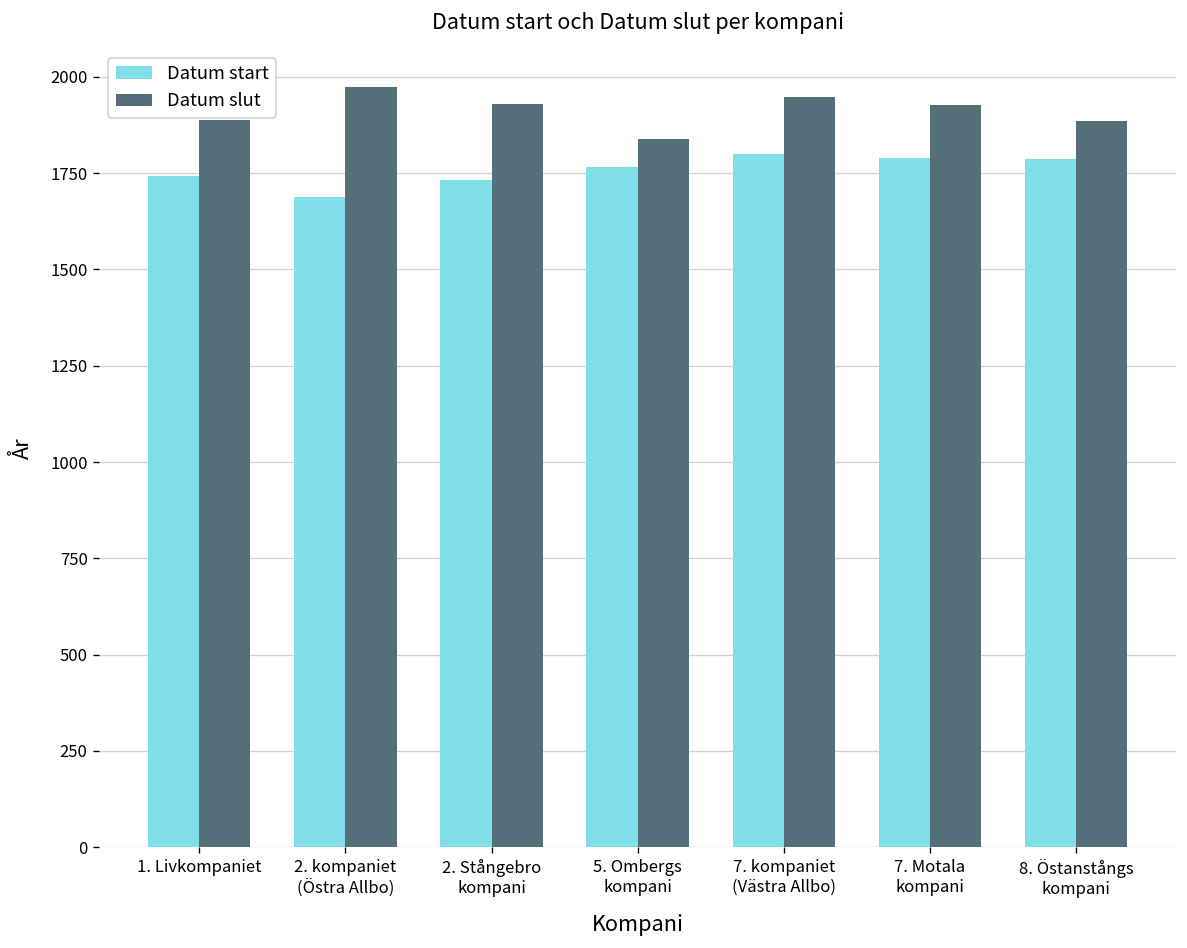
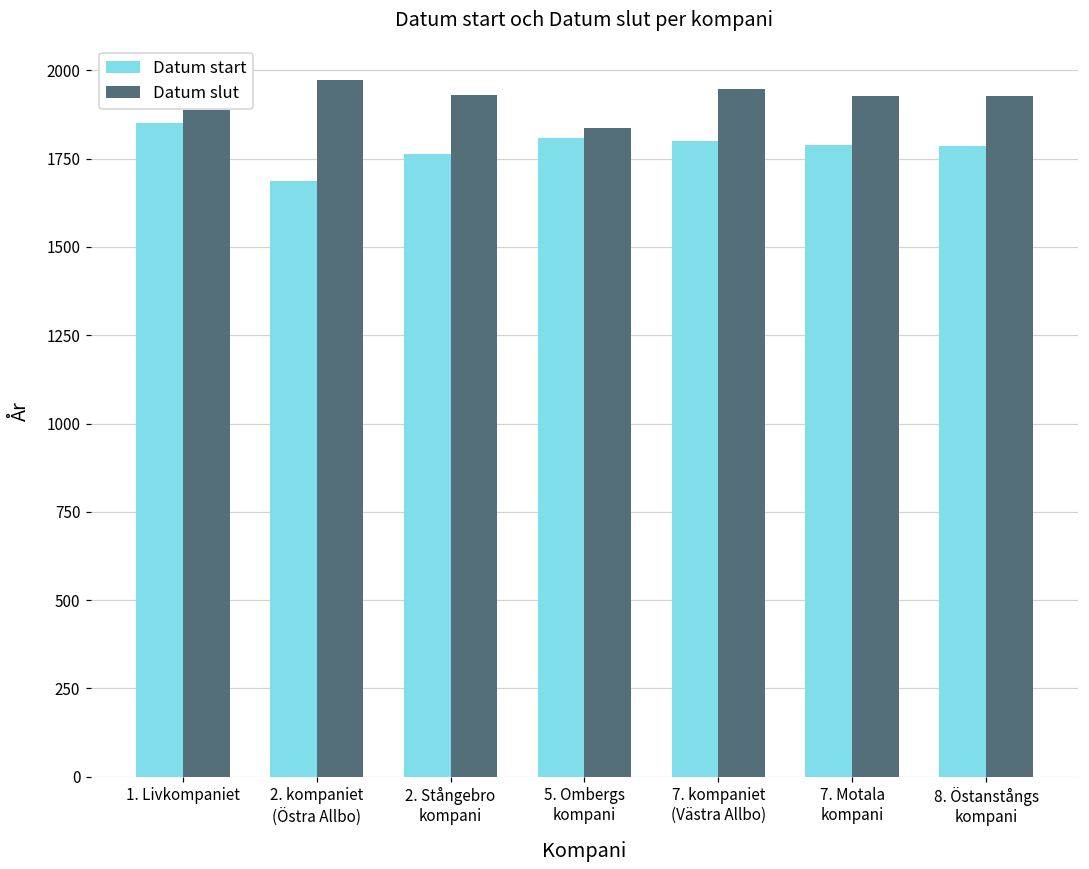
  {
    "Datum start": {
-     "1. Livkompaniet": 1740,
+     "1. Livkompaniet": 1850,
      "2. kompaniet (Östra Allbo)": 1690,
-     "2. Stångebro kompani": 1730,
-     "5. Ombergs kompani": 1770,
+     "2. Stångebro kompani": 1760,
+     "5. Ombergs kompani": 1810,
      "7. kompaniet (Västra Allbo)": 1800,
      "7. Motala kompani": 1790,
      "8. Östanstångs kompani": 1790
    },
    "Datum slut": {
      "2. kompaniet (Östra Allbo)": 1970,
      "2. Stångebro kompani": 1930,
      "5. Ombergs kompani": 1840,
      "7. kompaniet (Västra Allbo)": 1950,
      "7. Motala kompani": 1930,
-     "8. Östanstångs kompani": 1890
+     "8. Östanstångs kompani": 1930
    }
  }
